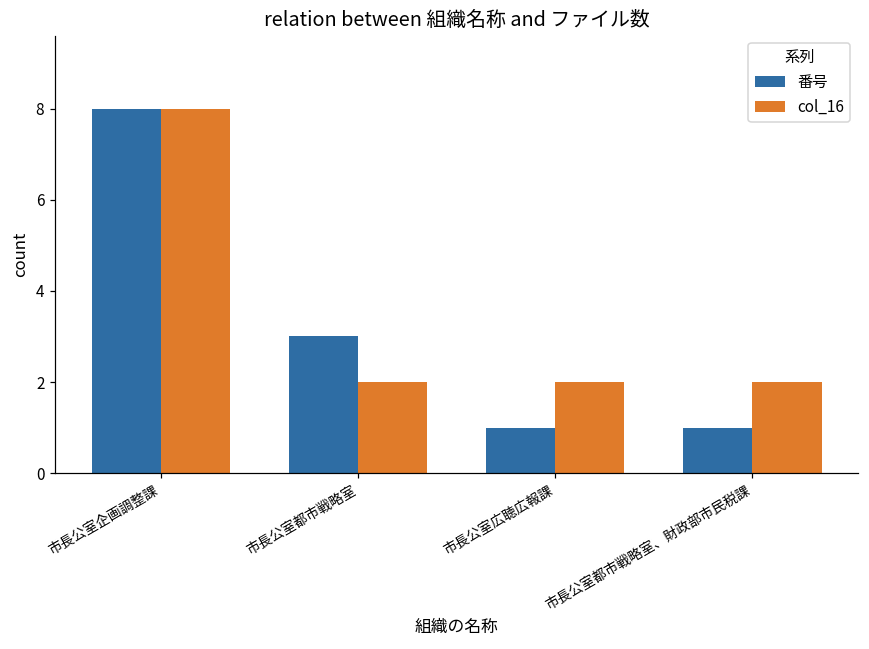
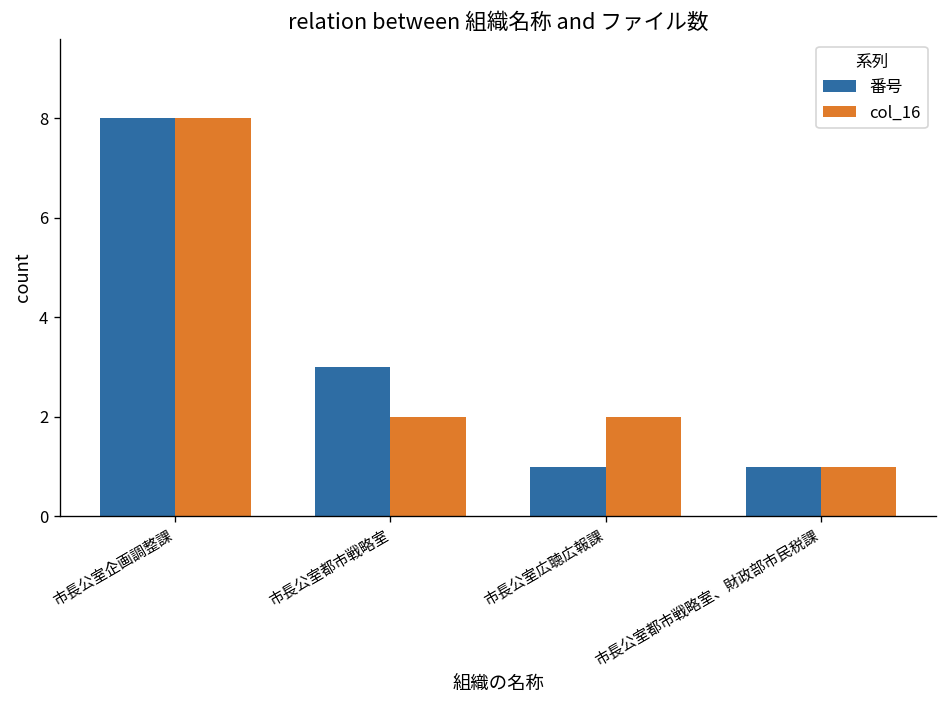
  {
    "番号": {
      "市長公室企画調整課": 8,
      "市長公室都市戦略室": 3,
      "市長公室広聴広報課": 1,
      "市長公室都市戦略室、財政部市民税課": 1
    },
    "col_16": {
      "市長公室企画調整課": 8,
      "市長公室都市戦略室": 2,
      "市長公室広聴広報課": 2,
-     "市長公室都市戦略室、財政部市民税課": 2
+     "市長公室都市戦略室、財政部市民税課": 1
    }
  }
